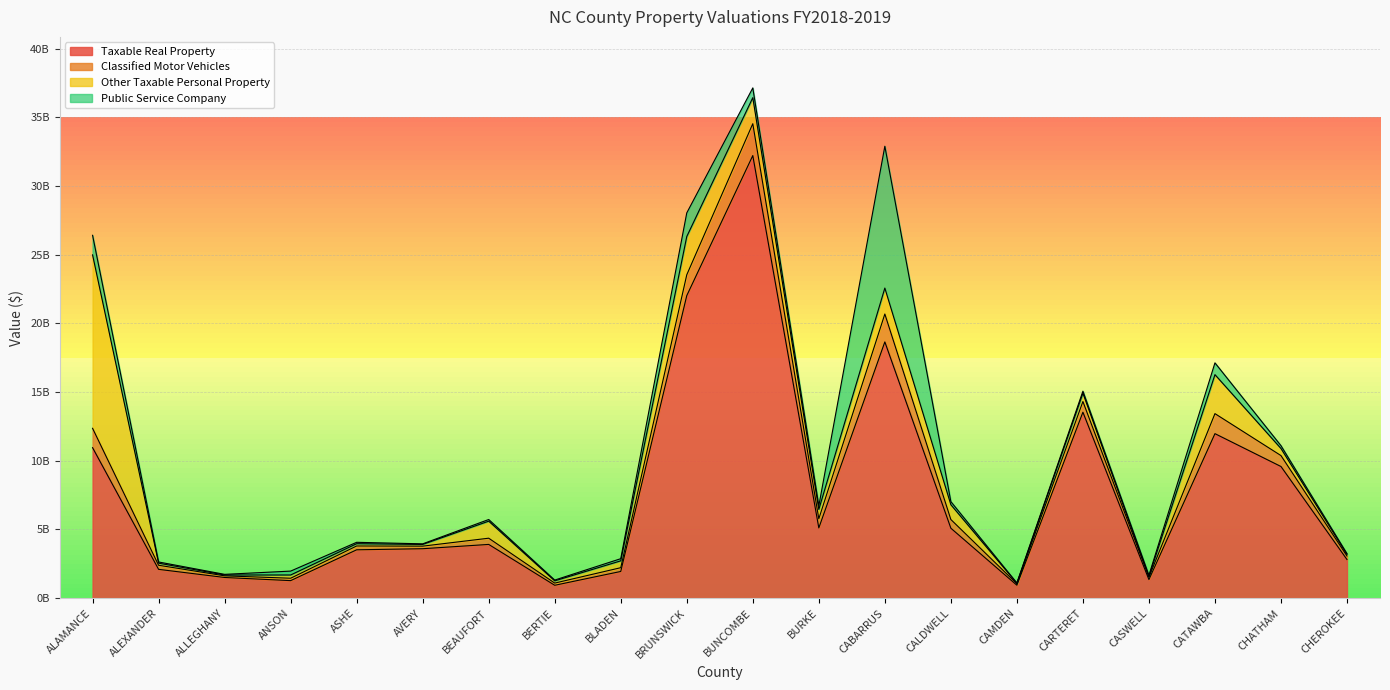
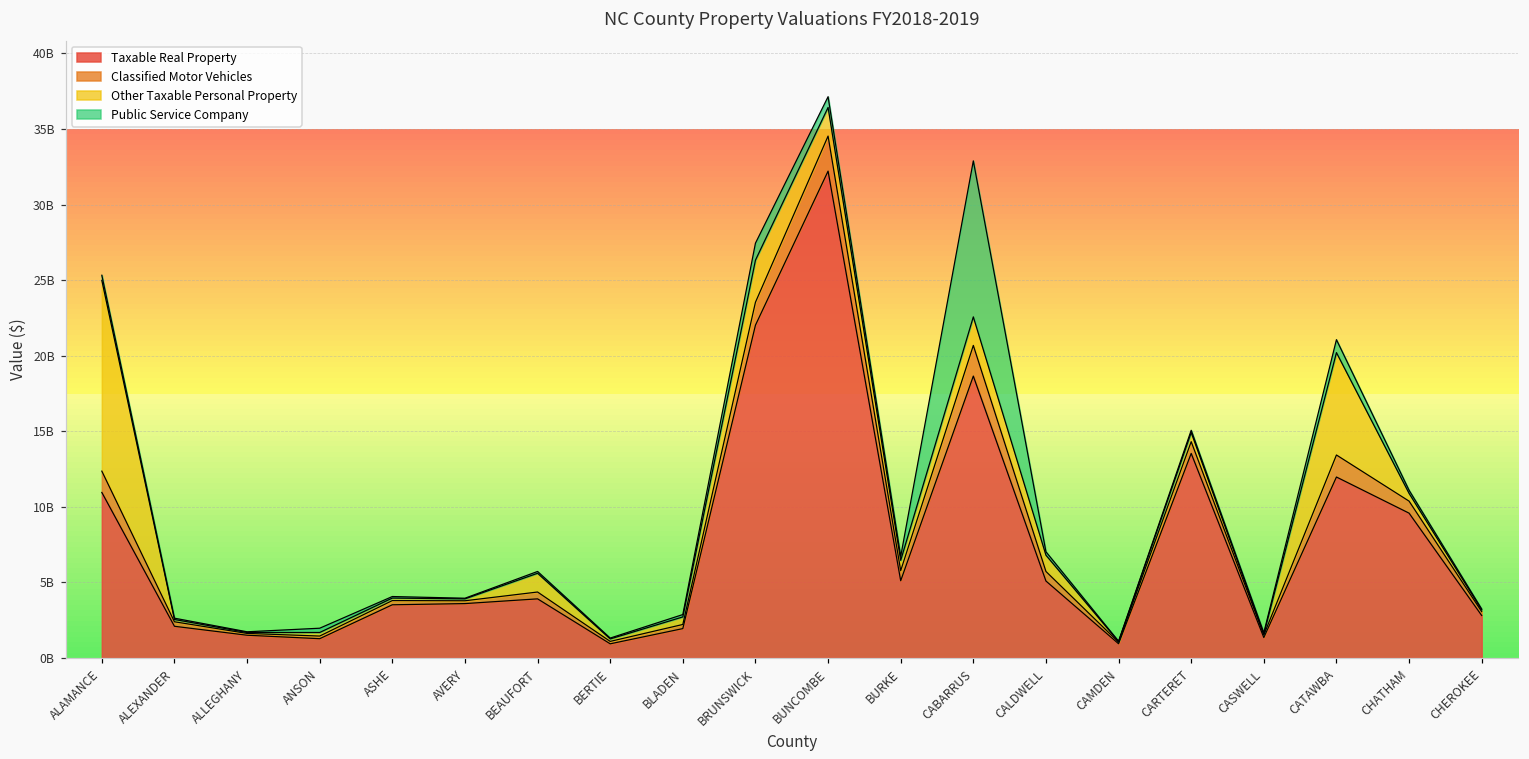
  {
    "Other Taxable Personal Property": {
      "ALAMANCE": 12600000000,
      "ANSON": 200000000,
      "BRUNSWICK": 2800000000,
      "BUNCOMBE": 1900000000,
      "BURKE": 700000000,
      "CABARRUS": 1900000000,
      "CALDWELL": 1100000000,
-     "CATAWBA": 2800000000,
+     "CATAWBA": 6800000000,
      "CHATHAM": 500000000
    },
    "Public Service Company": {
-     "ALAMANCE": 1400000000,
+     "ALAMANCE": 300000000,
      "ANSON": 300000000,
-     "BRUNSWICK": 1700000000,
+     "BRUNSWICK": 1100000000,
      "BUNCOMBE": 700000000,
      "BURKE": 300000000,
      "CABARRUS": 10300000000,
      "CALDWELL": 200000000,
      "CATAWBA": 900000000,
      "CHATHAM": 200000000
    }
  }
